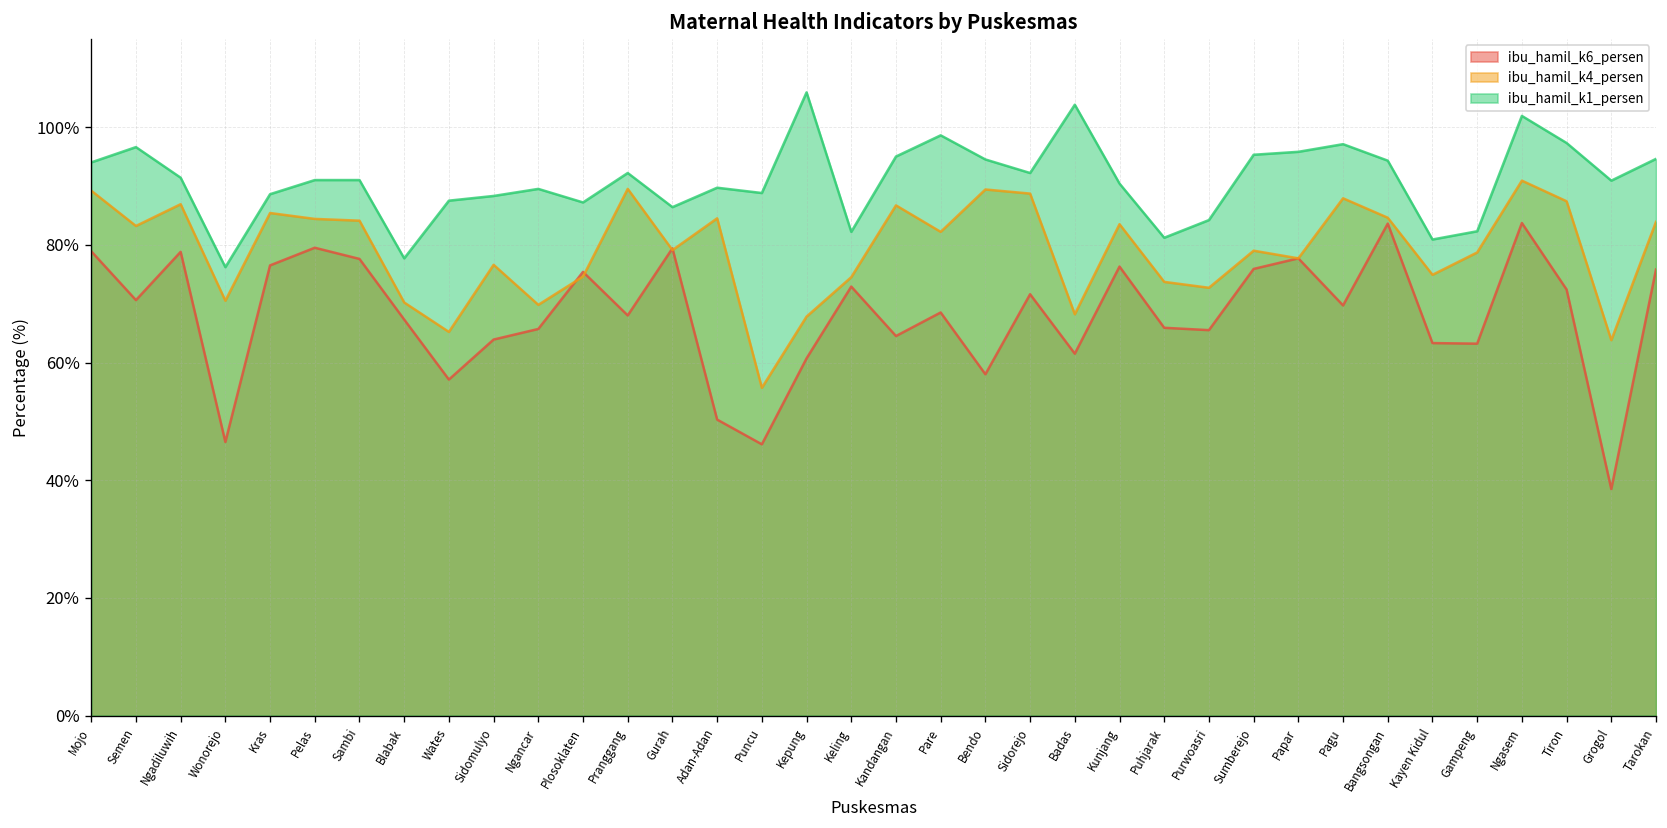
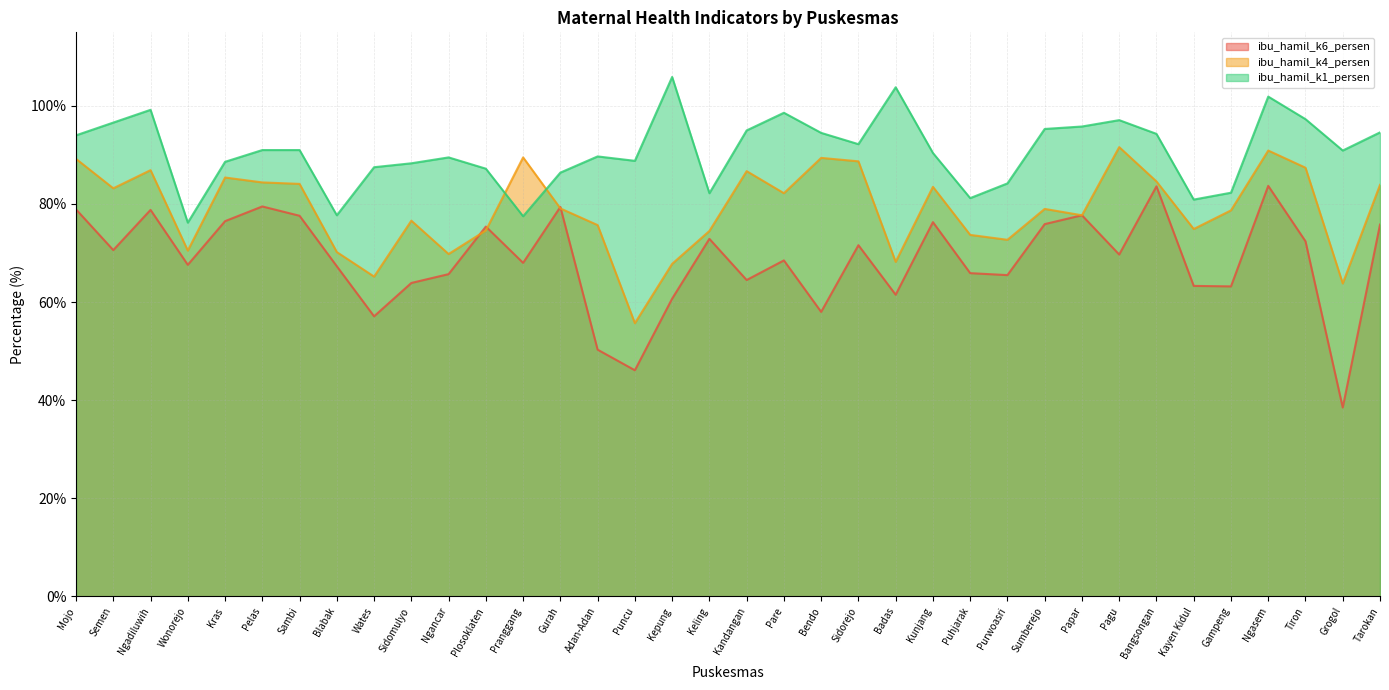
  {
    "ibu_hamil_k6_persen": {
      "Mojo": "79%",
      "Semen": "71%",
      "Ngadiluwih": "79%",
-     "Wonorejo": "47%",
+     "Wonorejo": "68%",
      "Kras": "77%",
      "Pelas": "80%",
      "Sambi": "78%",
      "Blabak": "67%",
      "Wates": "57%",
      "Sidomulyo": "64%",
      "Ngancar": "66%",
      "Plosoklaten": "75%",
      "Pranggang": "68%",
      "Adan-Adan": "50%",
      "Puncu": "46%",
      "Kepung": "61%",
      "Keling": "73%",
      "Kandangan": "65%",
      "Pare": "69%",
      "Bendo": "58%",
      "Sidorejo": "72%",
      "Badas": "62%",
      "Kunjang": "76%",
      "Puhjarak": "66%",
      "Purwoasri": "66%",
      "Sumberejo": "76%",
      "Pagu": "70%",
      "Bangsongan": "84%",
      "Kayen Kidul": "63%",
      "Gampeng": "63%",
      "Ngasem": "84%",
      "Tiron": "72%",
      "Grogol": "39%",
      "Tarokan": "76%"
    },
    "ibu_hamil_k4_persen": {
      "Mojo": "89%",
      "Semen": "83%",
      "Ngadiluwih": "87%",
      "Wonorejo": "71%",
      "Kras": "85%",
      "Pelas": "84%",
      "Sambi": "84%",
      "Blabak": "70%",
      "Wates": "65%",
      "Sidomulyo": "77%",
      "Ngancar": "70%",
      "Plosoklaten": "75%",
      "Pranggang": "90%",
-     "Adan-Adan": "85%",
+     "Adan-Adan": "76%",
      "Puncu": "56%",
      "Kepung": "68%",
      "Keling": "75%",
      "Kandangan": "87%",
      "Pare": "82%",
      "Bendo": "89%",
      "Sidorejo": "89%",
      "Badas": "68%",
      "Kunjang": "84%",
      "Puhjarak": "74%",
      "Purwoasri": "73%",
      "Sumberejo": "79%",
-     "Pagu": "88%",
+     "Pagu": "92%",
      "Bangsongan": "85%",
      "Kayen Kidul": "75%",
      "Gampeng": "79%",
      "Ngasem": "91%",
      "Tiron": "87%",
      "Grogol": "64%",
      "Tarokan": "84%"
    },
    "ibu_hamil_k1_persen": {
      "Mojo": "94%",
      "Semen": "97%",
-     "Ngadiluwih": "91%",
+     "Ngadiluwih": "99%",
      "Wonorejo": "76%",
      "Kras": "89%",
      "Pelas": "91%",
      "Sambi": "91%",
      "Blabak": "78%",
      "Wates": "88%",
      "Sidomulyo": "88%",
      "Ngancar": "90%",
      "Plosoklaten": "87%",
-     "Pranggang": "92%",
+     "Pranggang": "78%",
      "Gurah": "86%",
      "Adan-Adan": "90%",
      "Puncu": "89%",
      "Kepung": "106%",
      "Keling": "82%",
      "Kandangan": "95%",
      "Pare": "99%",
      "Bendo": "95%",
      "Sidorejo": "92%",
      "Badas": "104%",
      "Kunjang": "90%",
      "Puhjarak": "81%",
      "Purwoasri": "84%",
      "Sumberejo": "95%",
      "Papar": "96%",
      "Pagu": "97%",
      "Bangsongan": "94%",
      "Kayen Kidul": "81%",
      "Gampeng": "82%",
      "Ngasem": "102%",
      "Tiron": "97%",
      "Grogol": "91%",
      "Tarokan": "95%"
    }
  }
